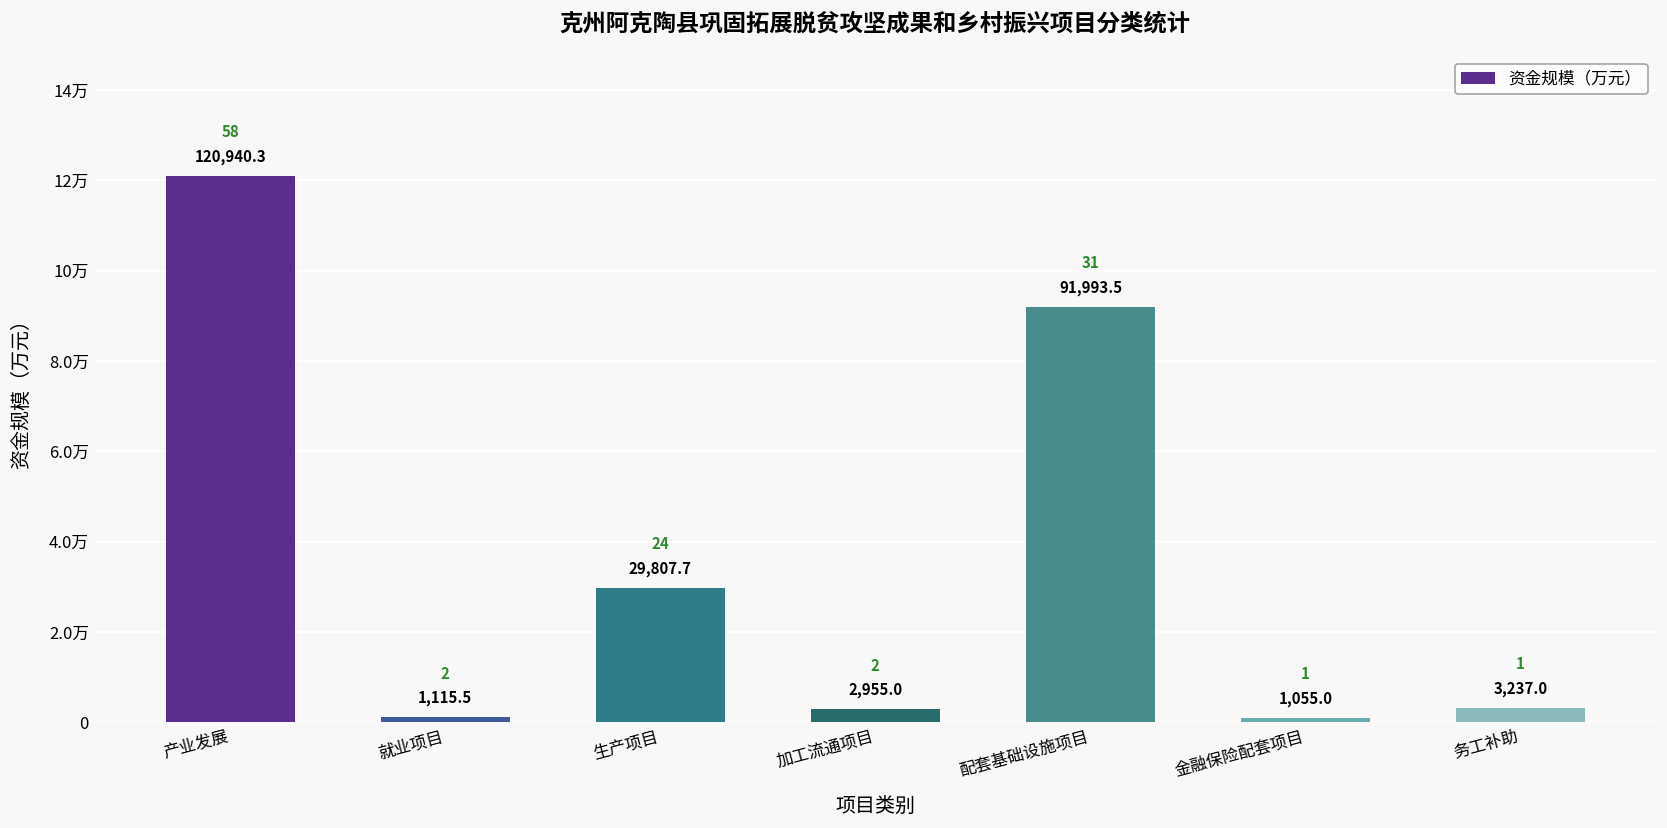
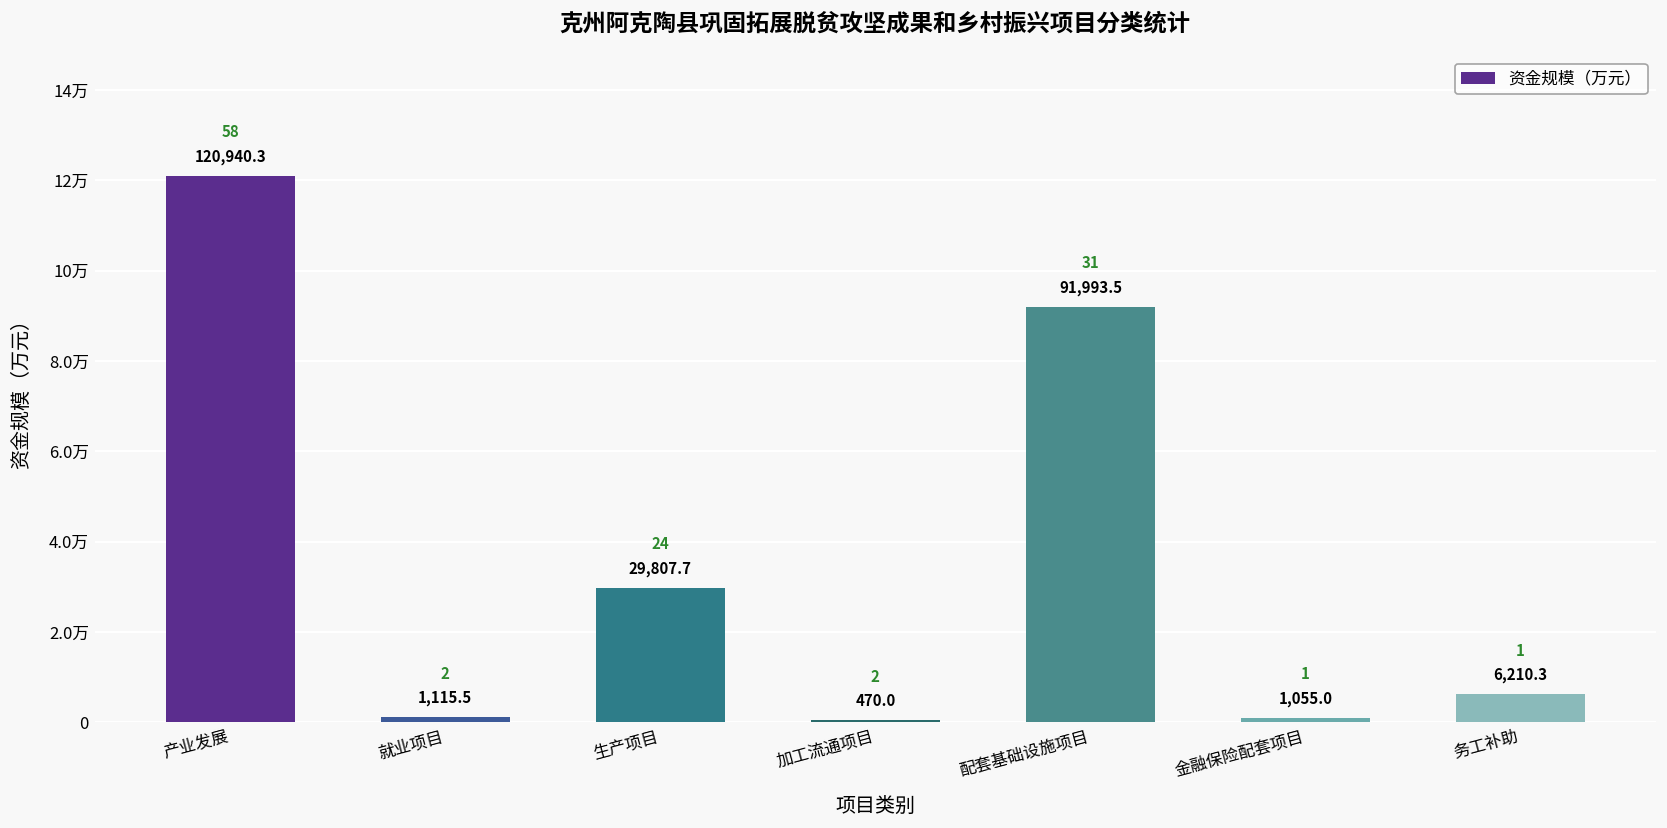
  {
    "产业发展": "120,940.3",
    "就业项目": "1,115.5",
    "生产项目": "29,807.7",
-   "加工流通项目": "2,955.0",
+   "加工流通项目": "470.0",
    "配套基础设施项目": "91,993.5",
    "金融保险配套项目": "1,055.0",
-   "务工补助": "3,237.0"
+   "务工补助": "6,210.3"
  }
